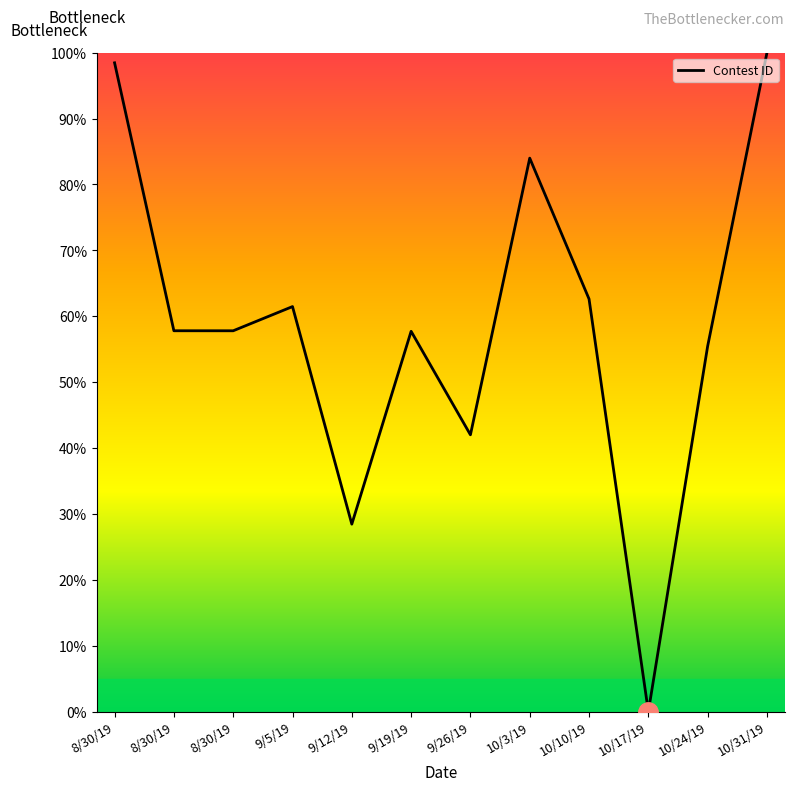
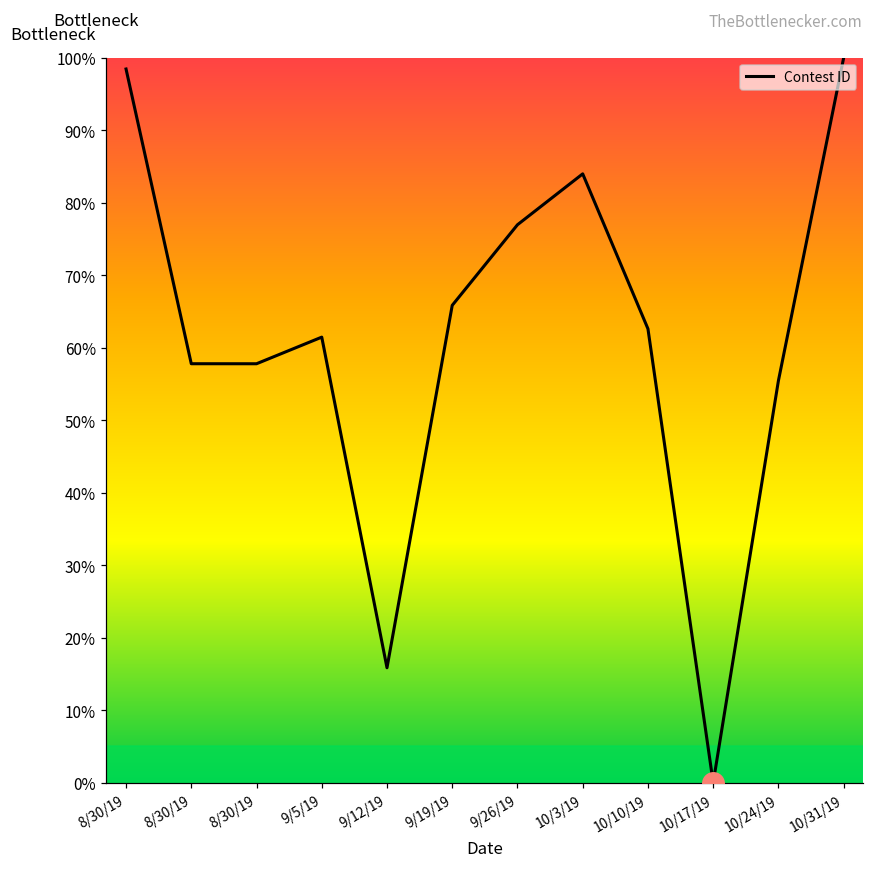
  {
    "Contest ID": {
      "9/5/19": "61%",
-     "9/12/19": "28%",
-     "9/19/19": "58%",
-     "9/26/19": "42%",
+     "9/12/19": "16%",
+     "9/19/19": "66%",
+     "9/26/19": "77%",
      "10/3/19": "84%",
      "10/10/19": "63%",
      "10/24/19": "55%",
      "10/31/19": "100%"
    }
  }
